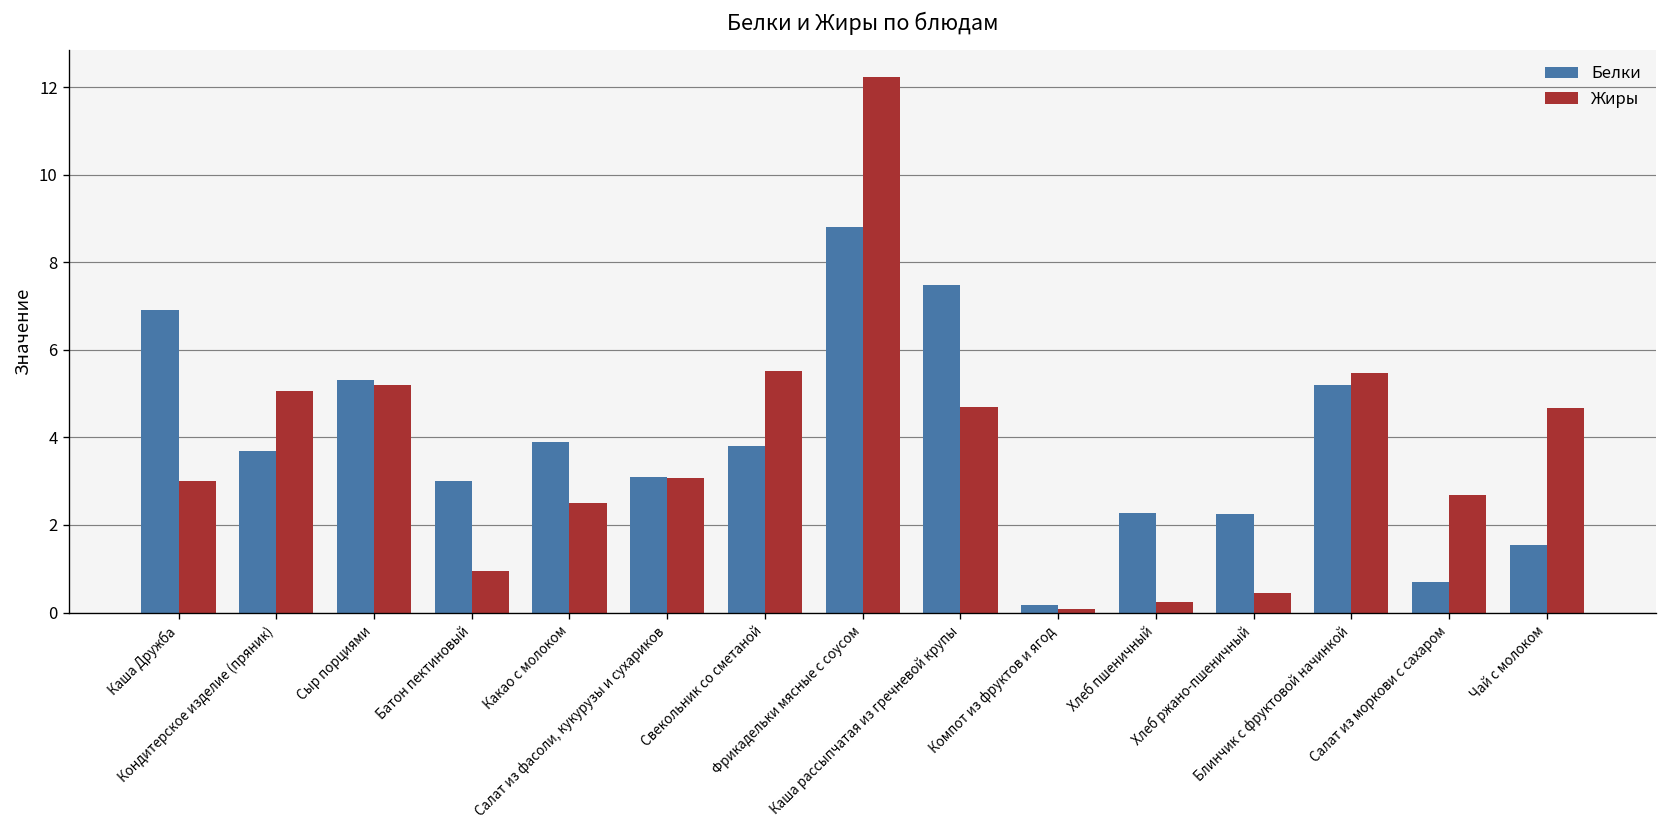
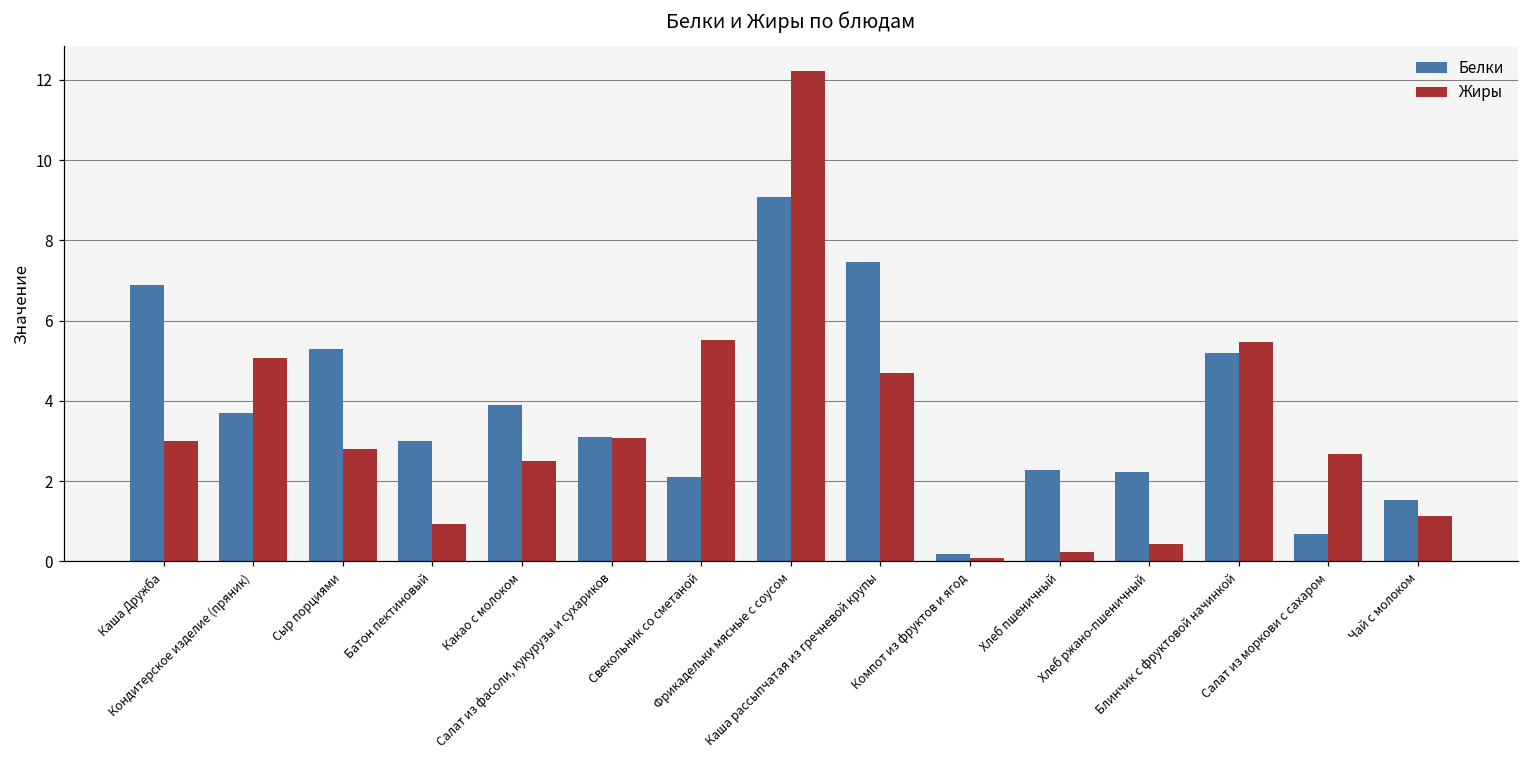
  {
    "Белки": {
      "Каша Дружба": 6.9,
      "Кондитерское изделие (пряник)": 3.7,
      "Сыр порциями": 5.3,
      "Батон пектиновый": 3.0,
      "Какао с молоком": 3.9,
      "Салат из фасоли, кукурузы и сухариков": 3.1,
-     "Свекольник со сметаной": 3.8,
-     "Фрикадельки мясные с соусом": 8.8,
+     "Свекольник со сметаной": 2.1,
+     "Фрикадельки мясные с соусом": 9.1,
      "Каша рассыпчатая из гречневой крупы": 7.5,
      "Компот из фруктов и ягод": 0.2,
      "Хлеб пшеничный": 2.3,
      "Хлеб ржано-пшеничный": 2.2,
      "Блинчик с фруктовой начинкой": 5.2,
      "Салат из моркови с сахаром": 0.7,
      "Чай с молоком": 1.5
    },
    "Жиры": {
      "Каша Дружба": 3.0,
      "Кондитерское изделие (пряник)": 5.1,
-     "Сыр порциями": 5.2,
+     "Сыр порциями": 2.8,
      "Батон пектиновый": 0.9,
      "Какао с молоком": 2.5,
      "Салат из фасоли, кукурузы и сухариков": 3.1,
      "Свекольник со сметаной": 5.5,
      "Фрикадельки мясные с соусом": 12.2,
      "Каша рассыпчатая из гречневой крупы": 4.7,
      "Компот из фруктов и ягод": 0.1,
      "Хлеб пшеничный": 0.2,
      "Хлеб ржано-пшеничный": 0.4,
      "Блинчик с фруктовой начинкой": 5.5,
      "Салат из моркови с сахаром": 2.7,
-     "Чай с молоком": 4.7
+     "Чай с молоком": 1.1
    }
  }
